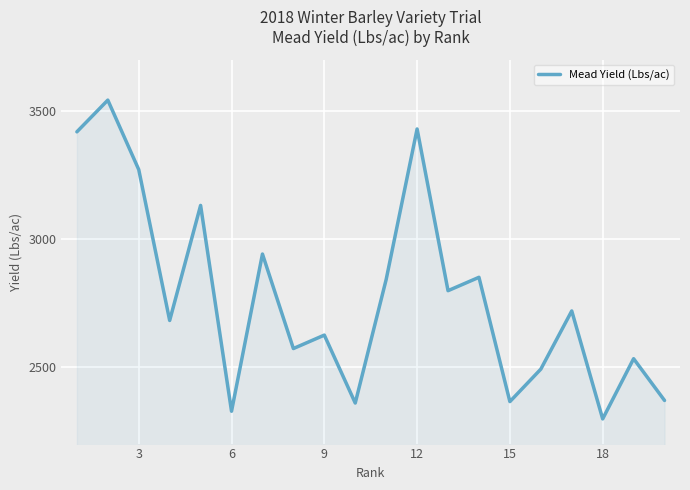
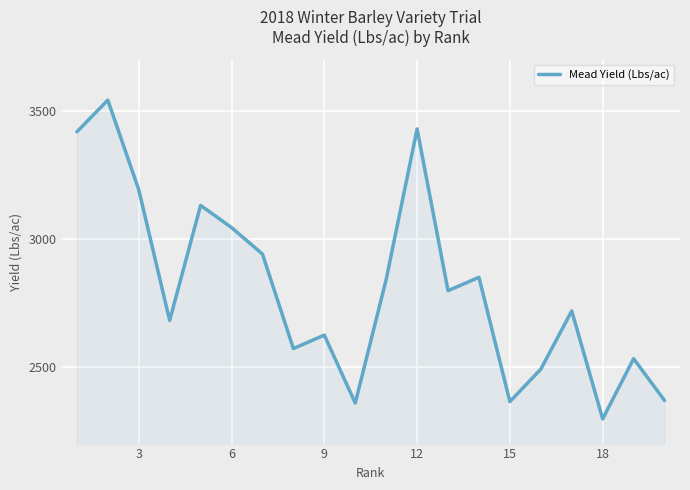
  {
-   "3": 3270,
-   "6": 2330,
+   "3": 3190,
+   "6": 3040,
    "9": 2620,
    "12": 3430,
    "15": 2360,
    "18": 2300
  }
